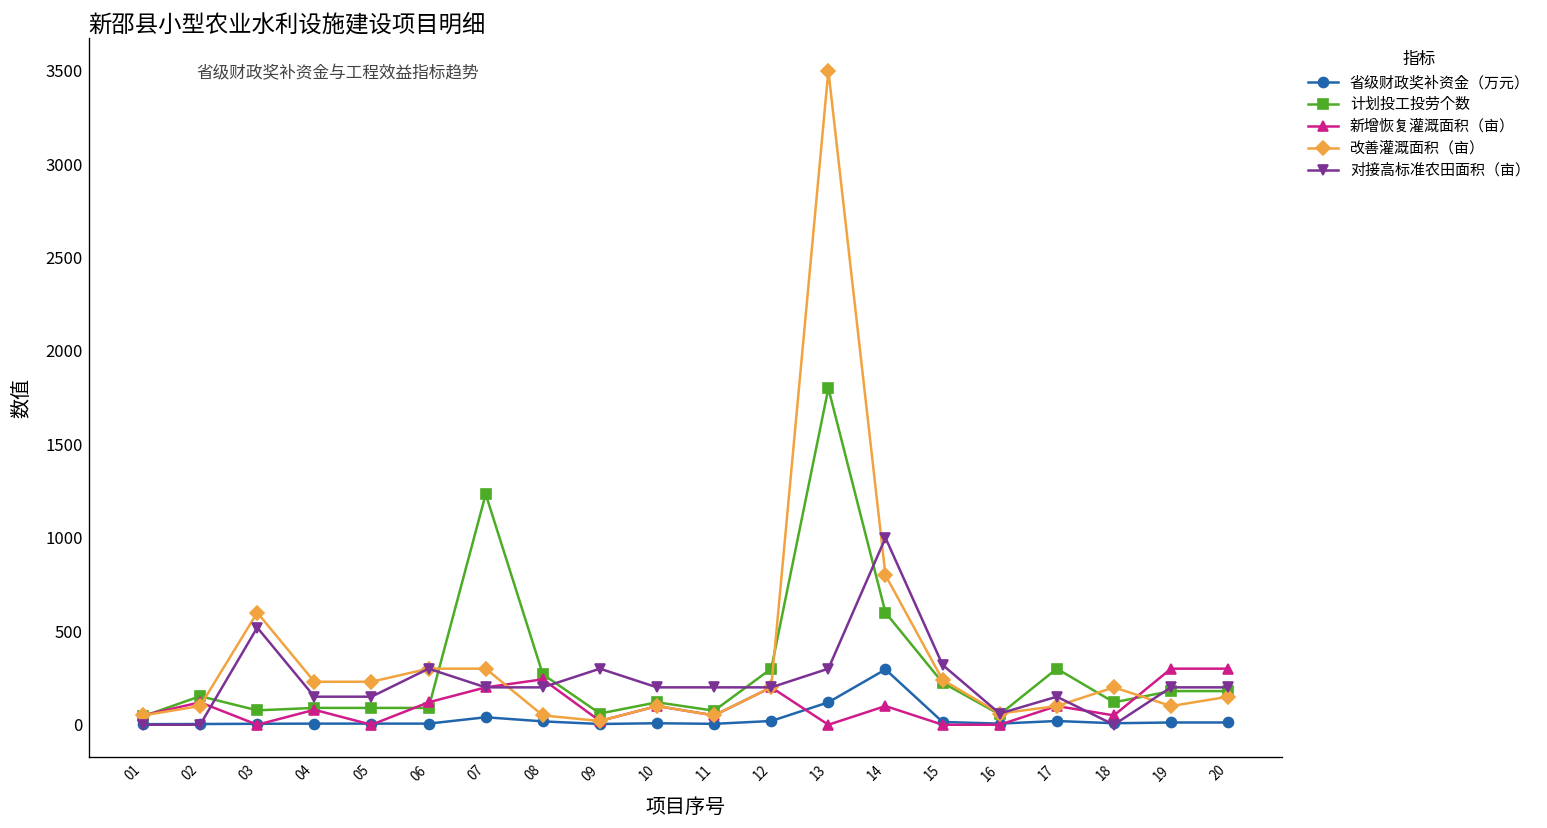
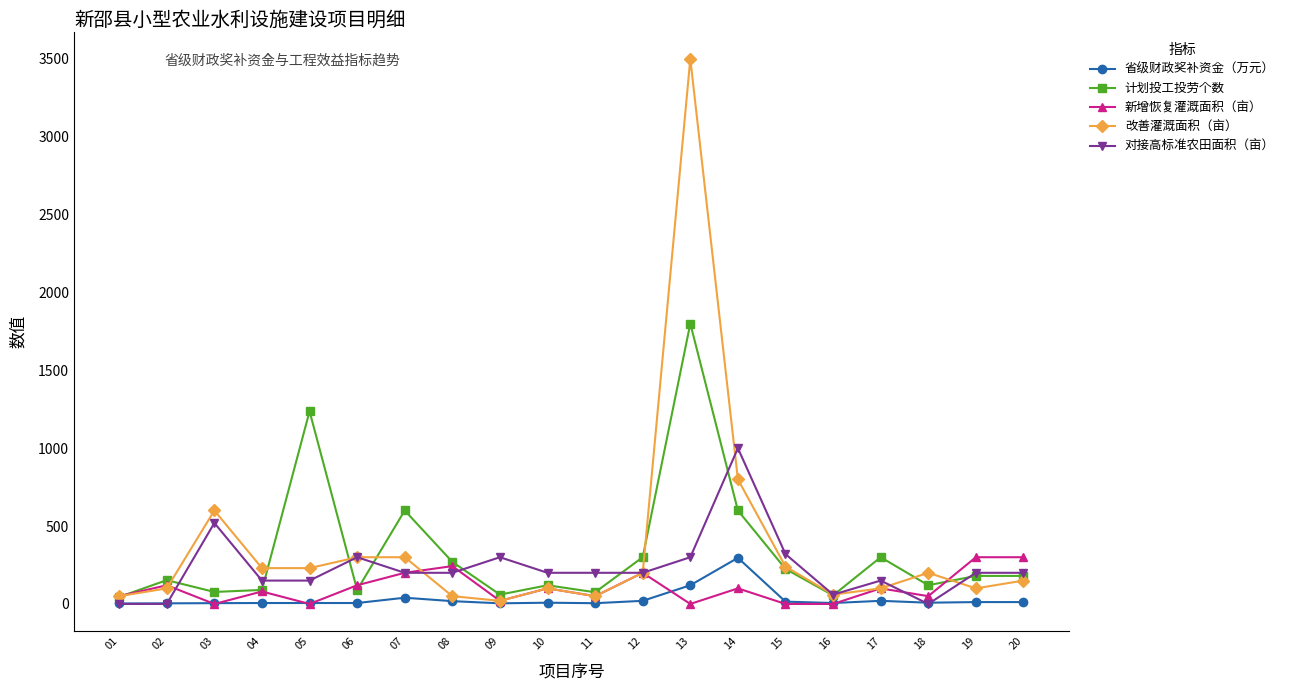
  {
    "省级财政奖补资金（万元）": {
      "04": 10,
      "06": 10,
      "07": 40,
      "08": 20,
      "10": 10,
      "11": 0,
      "12": 20,
      "13": 120,
      "14": 300,
      "17": 20,
      "19": 10,
      "20": 10
    },
    "计划投工投劳个数": {
      "02": 150,
      "03": 80,
-     "05": 90,
+     "05": 1240,
      "06": 90,
-     "07": 1230,
+     "07": 600,
      "08": 270,
      "09": 60,
      "10": 120,
      "11": 80,
      "12": 300,
      "13": 1800,
      "14": 600,
      "17": 300,
      "18": 120,
      "19": 180,
      "20": 180
    },
    "新增恢复灌溉面积（亩）": {
      "02": 120,
      "06": 120,
      "08": 240,
      "13": 0,
      "14": 100,
      "18": 50,
      "19": 300,
      "20": 300
    },
    "改善灌溉面积（亩）": {
      "02": 100,
      "03": 600,
      "04": 230,
      "05": 230,
      "07": 300,
      "08": 50,
      "13": 3500,
      "14": 800,
      "18": 200,
      "19": 100,
      "20": 150
    },
    "对接高标准农田面积（亩）": {
      "03": 520,
      "04": 150,
      "05": 150,
      "08": 200,
      "09": 300,
      "10": 200,
      "11": 200,
      "13": 300,
      "14": 1000,
      "15": 320,
      "17": 150,
      "19": 200,
      "20": 200
    }
  }
